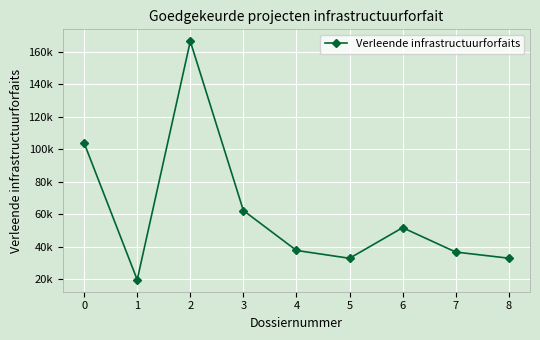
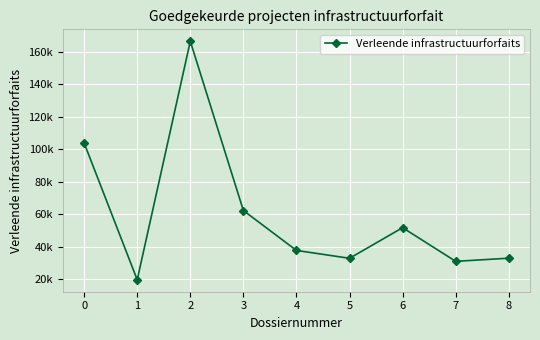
  {
    "0": 104000,
    "1": 20000,
    "2": 166000,
    "3": 62000,
    "4": 38000,
    "5": 33000,
    "6": 52000,
-   "7": 37000,
+   "7": 31000,
    "8": 33000
  }
